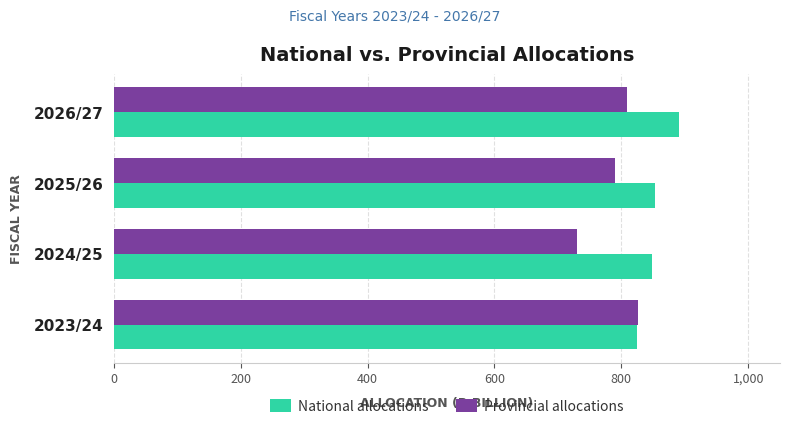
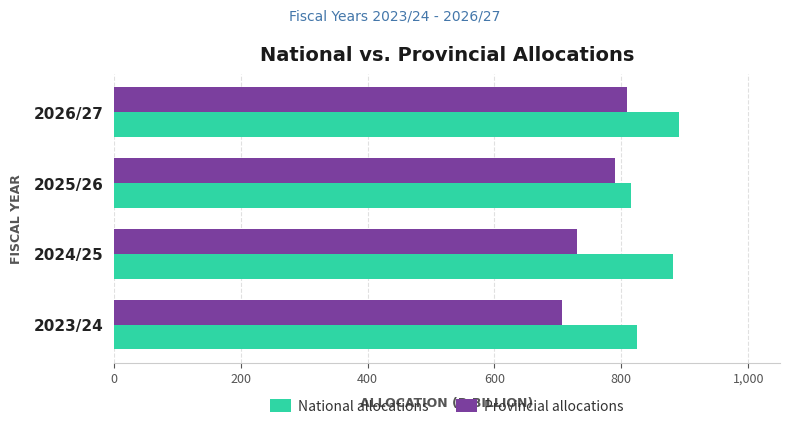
  {
    "National allocations": {
      "2026/27": 890,
-     "2025/26": 850,
-     "2024/25": 850,
+     "2025/26": 820,
+     "2024/25": 880,
      "2023/24": 820
    },
    "Provincial allocations": {
      "2026/27": 810,
      "2025/26": 790,
      "2024/25": 730,
-     "2023/24": 830
+     "2023/24": 710
    }
  }
